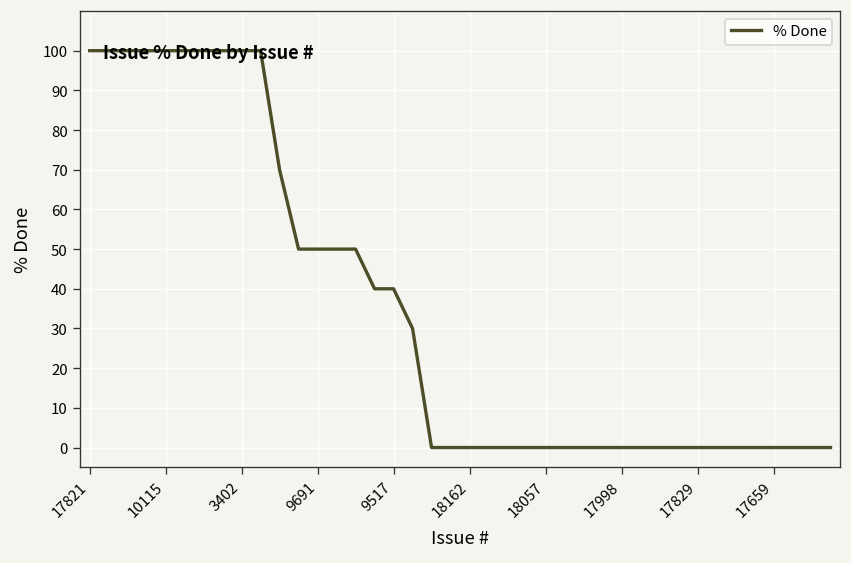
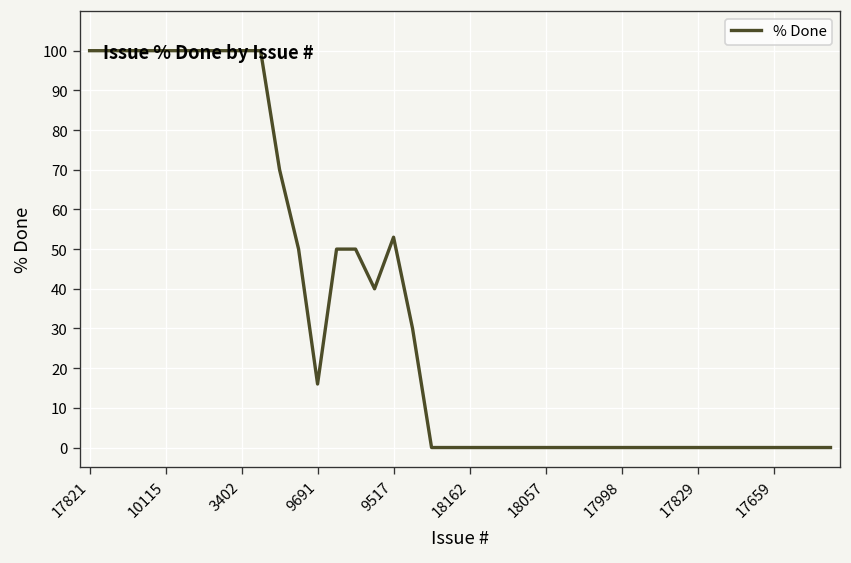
  {
    "17821": 100,
    "10115": 100,
    "3402": 100,
-   "9691": 50,
-   "9517": 40,
+   "9691": 16,
+   "9517": 53,
    "18162": 0,
    "18057": 0,
    "17998": 0,
    "17829": 0,
    "17659": 0
  }
